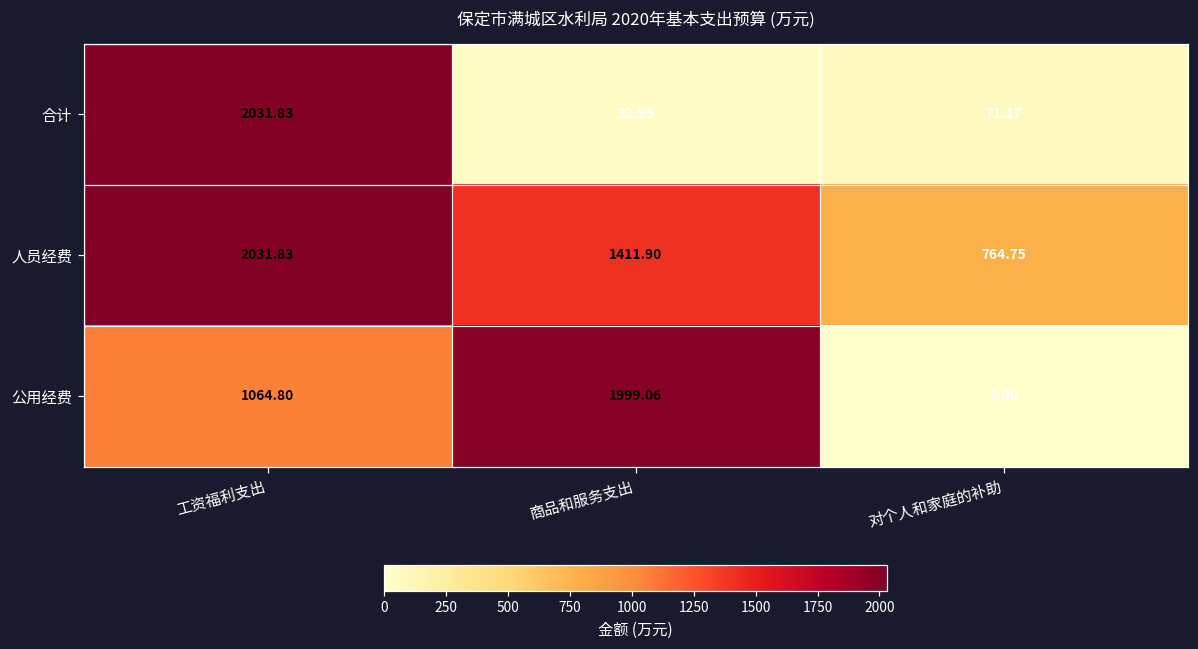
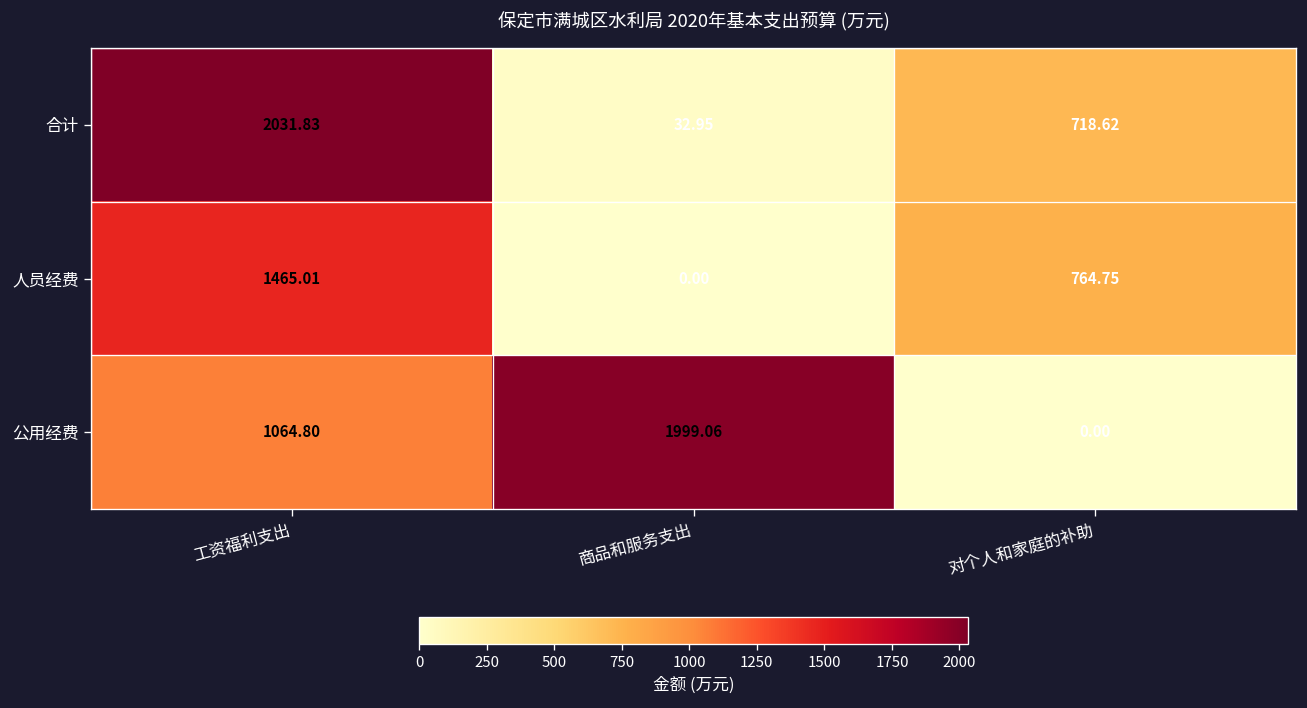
  {
    "合计": {
      "工资福利支出": 2031.83,
      "商品和服务支出": 32.95,
-     "对个人和家庭的补助": 71.17
+     "对个人和家庭的补助": 718.62
    },
    "人员经费": {
-     "工资福利支出": 2031.83,
-     "商品和服务支出": 1411.90,
+     "工资福利支出": 1465.01,
+     "商品和服务支出": 0.00,
      "对个人和家庭的补助": 764.75
    },
    "公用经费": {
      "工资福利支出": 1064.80,
      "商品和服务支出": 1999.06,
      "对个人和家庭的补助": 0.00
    }
  }
